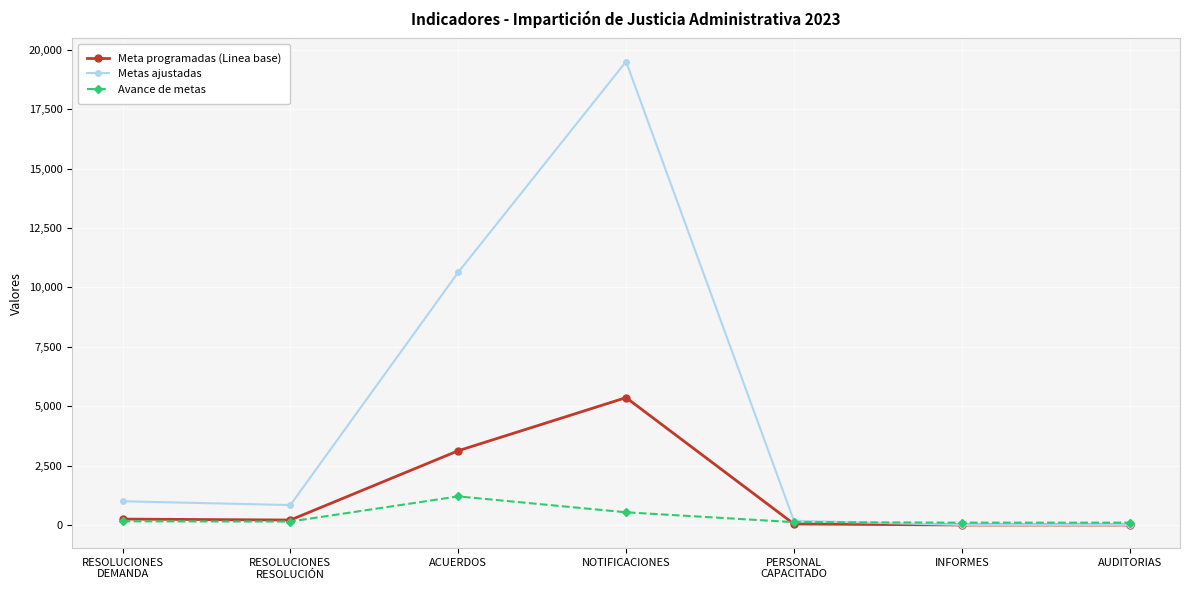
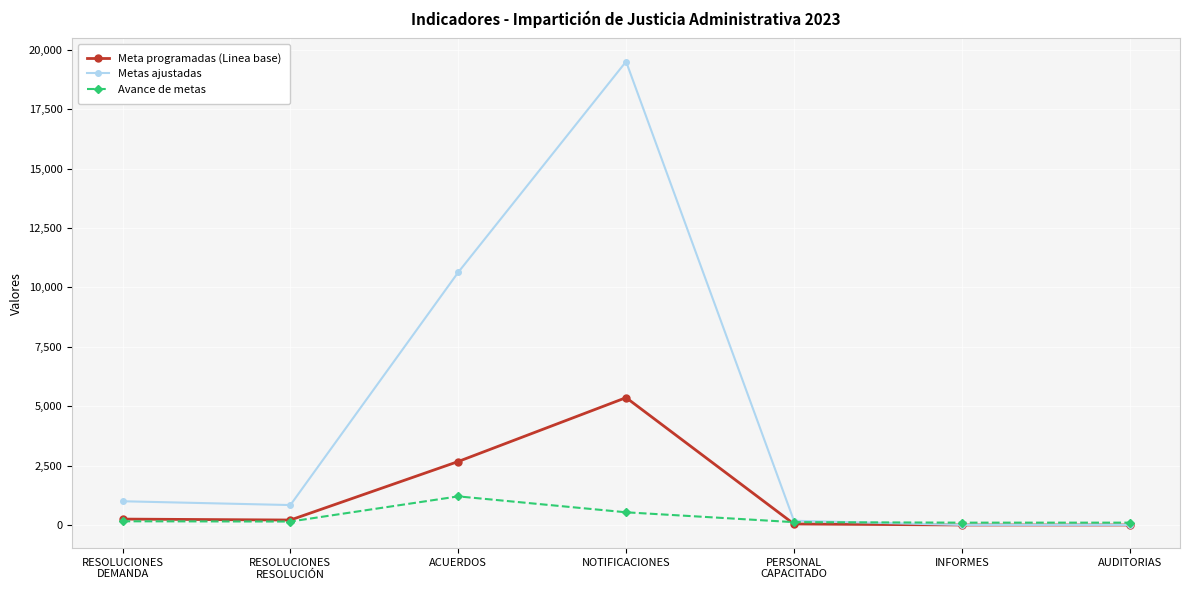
  {
    "Meta programadas (Linea base)": {
-     "ACUERDOS": "3,100",
+     "ACUERDOS": "2,700",
      "NOTIFICACIONES": "5,400"
    },
    "Metas ajustadas": {
      "RESOLUCIONES DEMANDA": "1,000",
      "RESOLUCIONES RESOLUCIÓN": "800",
      "ACUERDOS": "10,600",
      "NOTIFICACIONES": "19,500"
    },
    "Avance de metas": {
      "ACUERDOS": "1,200",
      "NOTIFICACIONES": "500"
    }
  }
